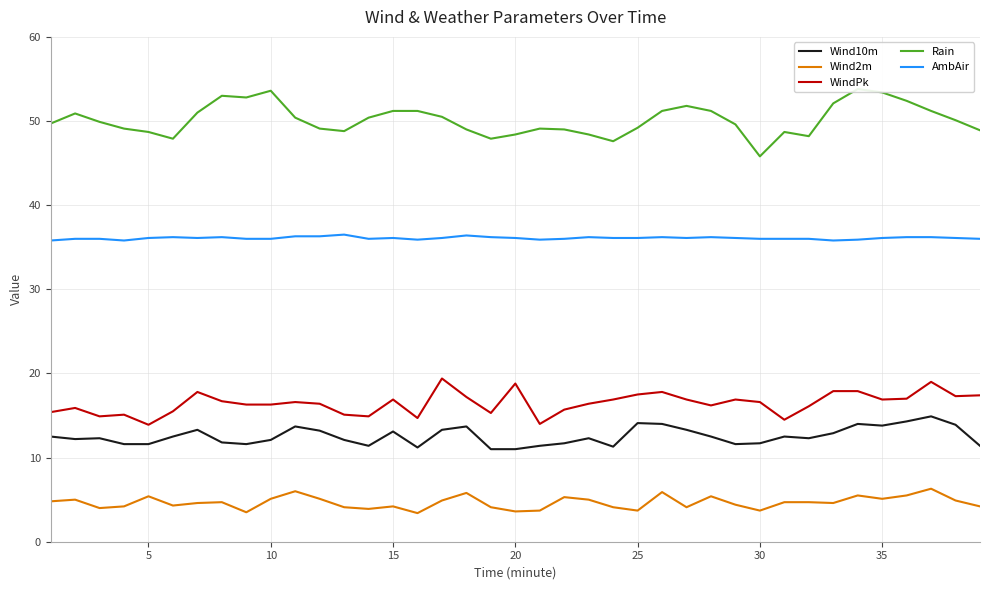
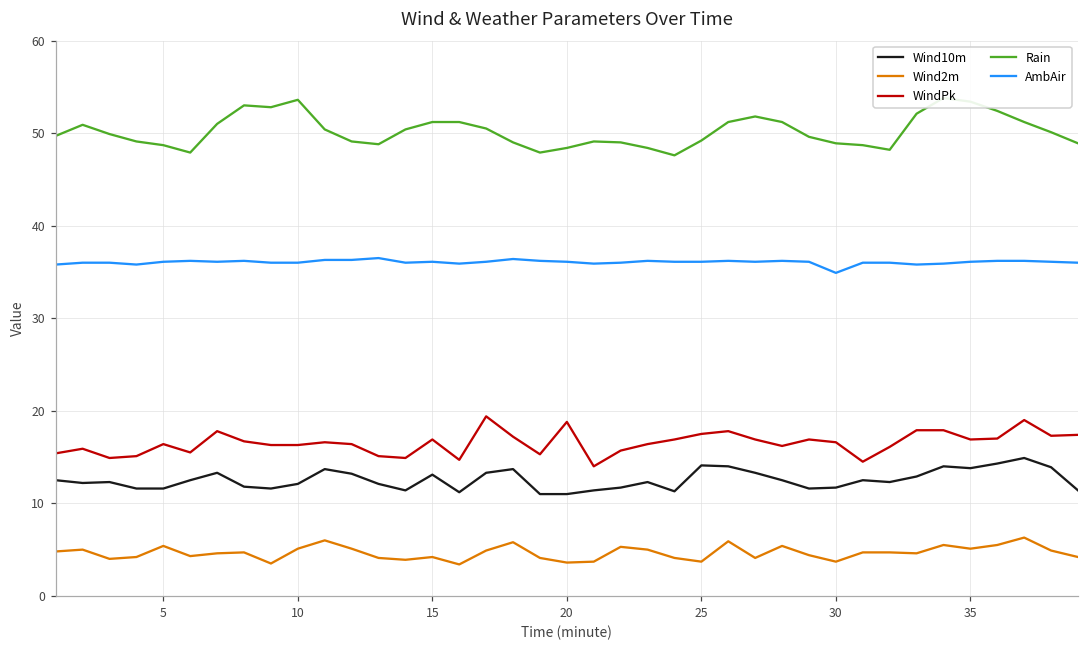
  {
    "Wind10m": {
      "5": 12,
      "10": 12,
      "15": 13,
      "20": 11,
      "25": 14,
      "30": 12,
      "35": 14
    },
    "Wind2m": {
      "5": 5,
      "10": 5,
      "15": 4,
      "20": 4,
      "25": 4,
      "30": 4,
      "35": 5
    },
    "WindPk": {
-     "5": 14,
+     "5": 16,
      "10": 16,
      "15": 17,
      "20": 19,
      "25": 18,
      "30": 17,
      "35": 17
    },
    "Rain": {
      "5": 49,
      "10": 54,
      "15": 51,
      "20": 48,
      "25": 49,
-     "30": 46
+     "30": 49
    },
    "AmbAir": {
      "5": 36,
      "10": 36,
      "15": 36,
      "20": 36,
      "25": 36,
-     "30": 36,
+     "30": 35,
      "35": 36
    }
  }
